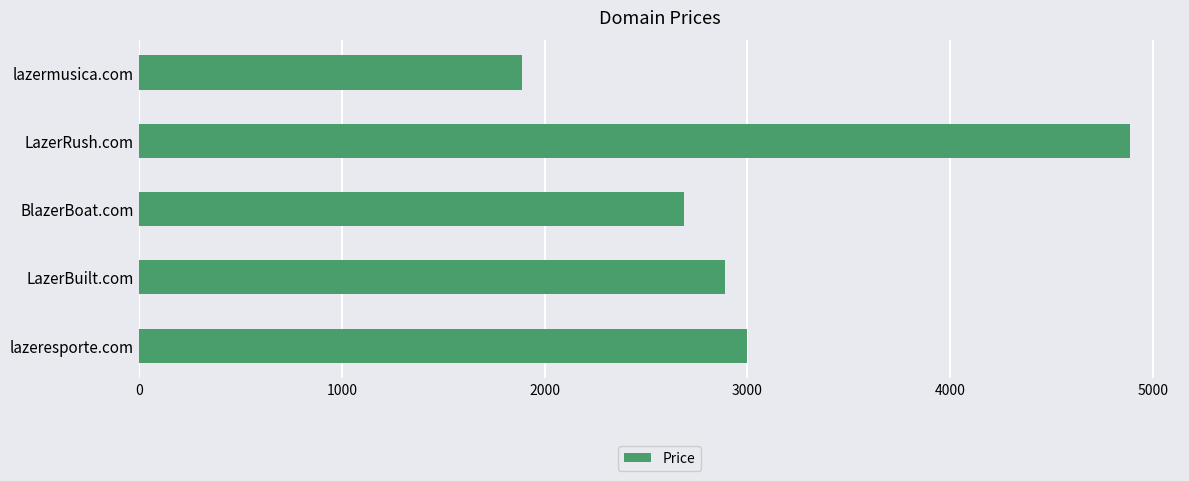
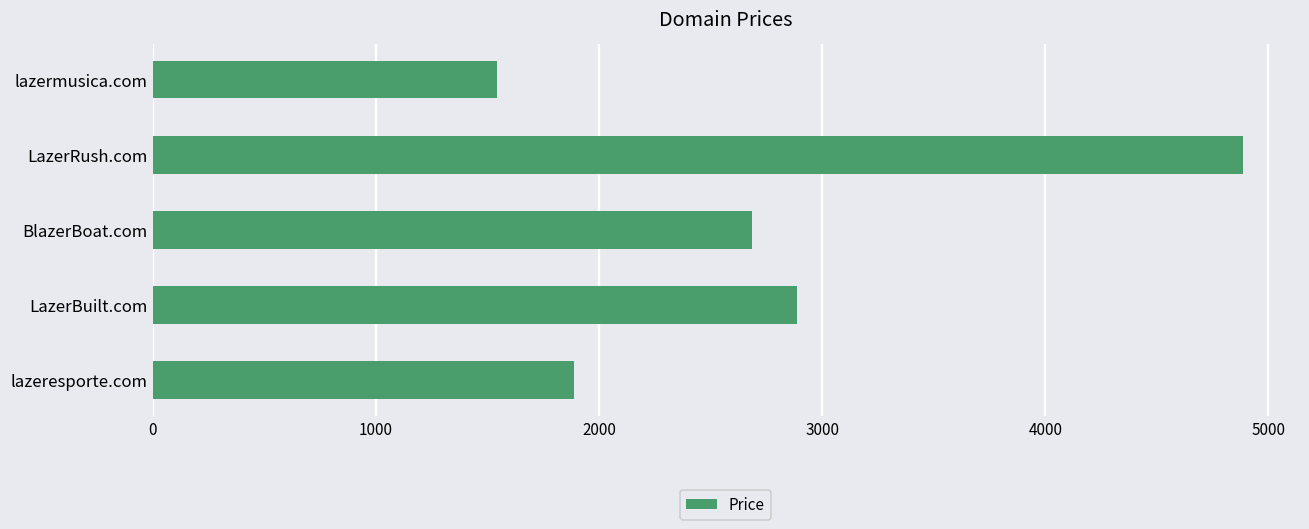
  {
-   "lazermusica.com": 1890,
+   "lazermusica.com": 1540,
    "LazerRush.com": 4890,
    "BlazerBoat.com": 2690,
    "LazerBuilt.com": 2890,
-   "lazeresporte.com": 3000
+   "lazeresporte.com": 1890
  }
